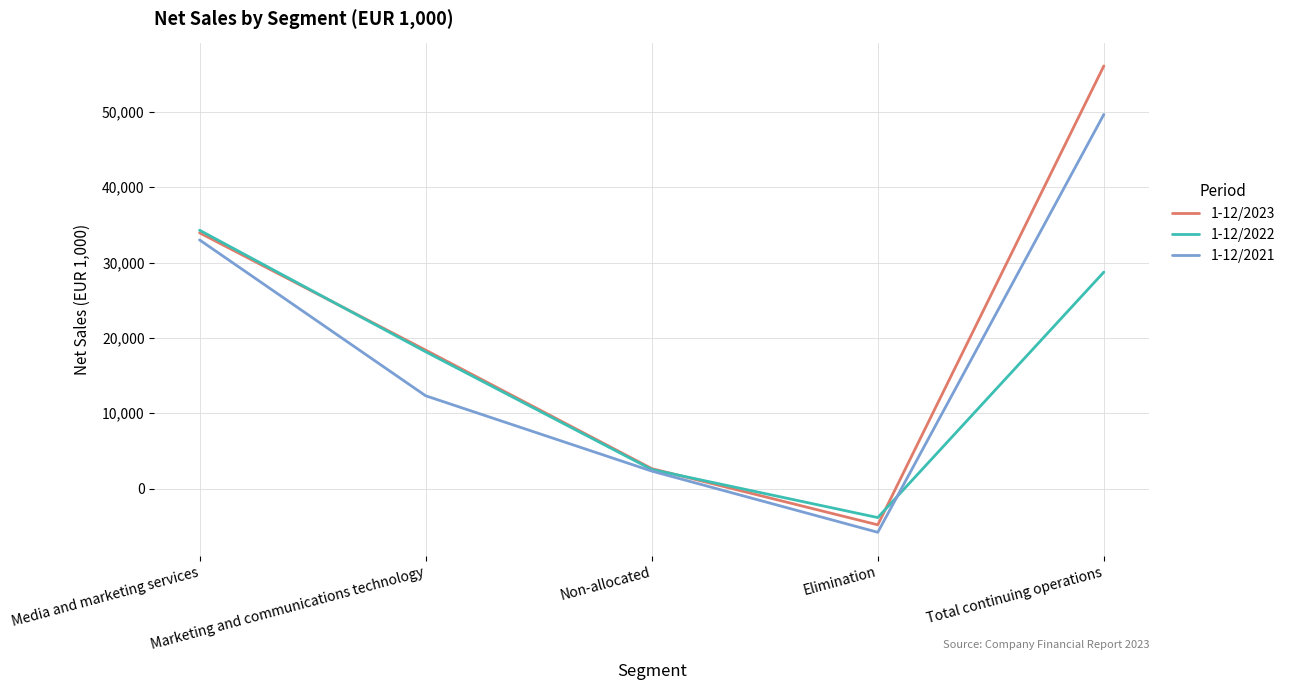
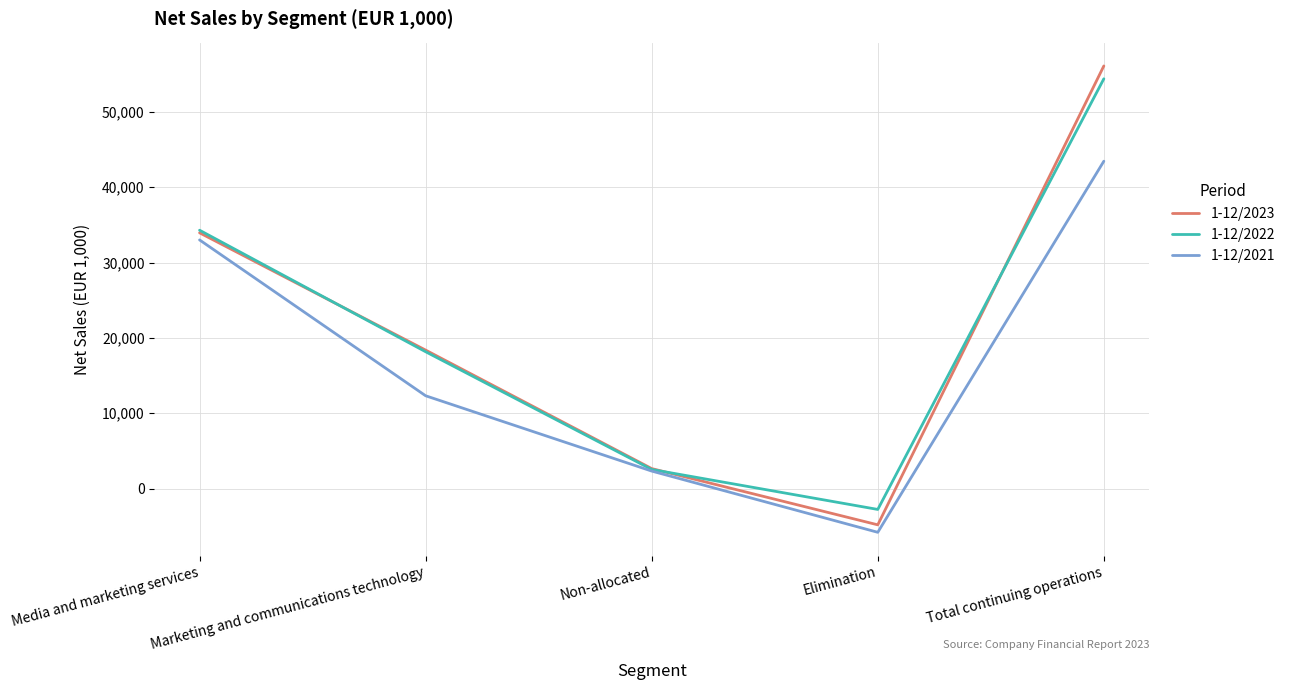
  {
    "1-12/2023": {
      "Media and marketing services": "34,000",
      "Elimination": "-5,000",
      "Total continuing operations": "56,000"
    },
    "1-12/2022": {
      "Media and marketing services": "34,000",
-     "Elimination": "-4,000",
-     "Total continuing operations": "29,000"
+     "Elimination": "-3,000",
+     "Total continuing operations": "54,000"
    },
    "1-12/2021": {
      "Media and marketing services": "33,000",
      "Marketing and communications technology": "12,000",
      "Elimination": "-6,000",
-     "Total continuing operations": "50,000"
+     "Total continuing operations": "43,000"
    }
  }
